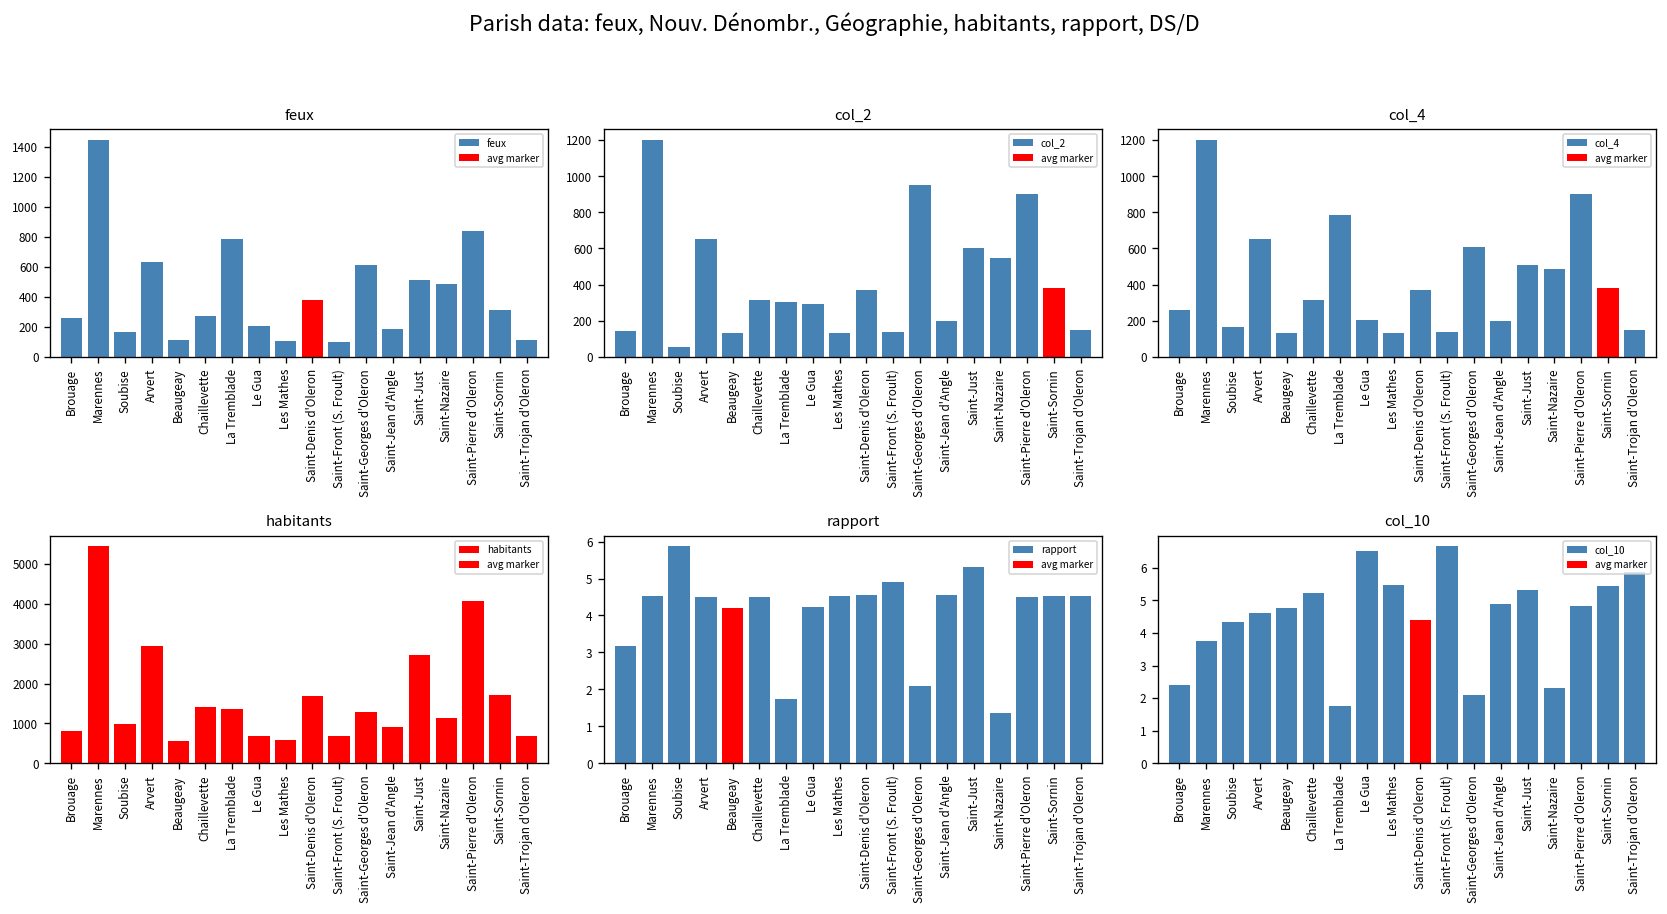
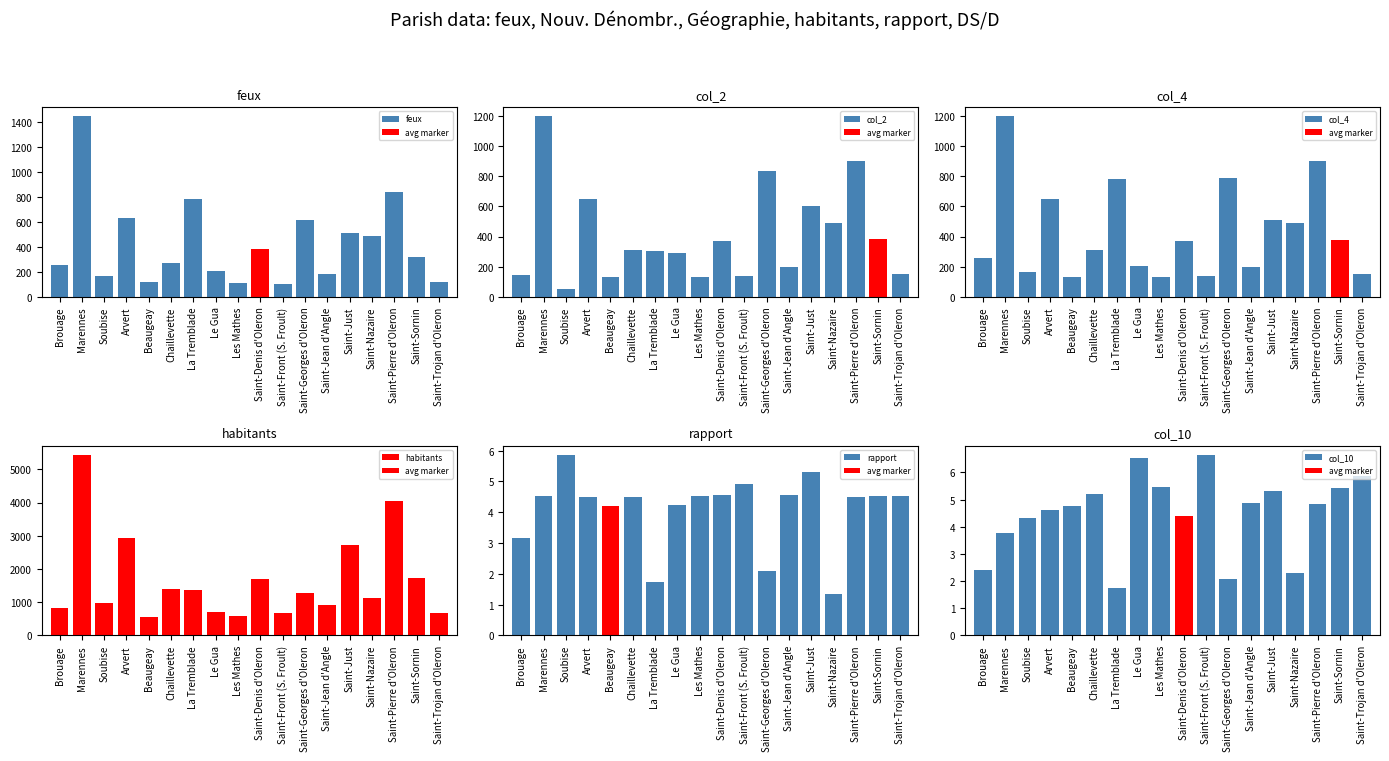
  {
    "feux": {
      "feux": {
        "Brouage": 260,
        "Marennes": 1450,
        "Soubise": 170,
        "Arvert": 630,
        "Beaugeay": 120,
        "Chaillevette": 270,
        "La Tremblade": 780,
        "Le Gua": 200,
        "Les Mathes": 110,
        "Saint-Denis d'Oleron": 380,
        "Saint-Front (S. Froult)": 100,
        "Saint-Georges d'Oleron": 610,
        "Saint-Jean d'Angle": 190,
        "Saint-Just": 510,
        "Saint-Nazaire": 490,
        "Saint-Pierre d'Oleron": 840,
        "Saint-Sornin": 320,
        "Saint-Trojan d'Oleron": 120
      },
      "avg marker": {
        "Saint-Denis d'Oleron": 380
      }
    },
    "col_2": {
      "col_2": {
        "Brouage": 140,
        "Marennes": 1200,
        "Soubise": 50,
        "Arvert": 650,
        "Beaugeay": 130,
        "Chaillevette": 310,
        "La Tremblade": 300,
        "Le Gua": 290,
        "Les Mathes": 130,
        "Saint-Denis d'Oleron": 370,
        "Saint-Front (S. Froult)": 140,
-       "Saint-Georges d'Oleron": 950,
+       "Saint-Georges d'Oleron": 840,
        "Saint-Jean d'Angle": 200,
        "Saint-Just": 600,
-       "Saint-Nazaire": 550,
+       "Saint-Nazaire": 490,
        "Saint-Pierre d'Oleron": 900,
        "Saint-Sornin": 380,
        "Saint-Trojan d'Oleron": 150
      },
      "avg marker": {
        "Saint-Sornin": 380
      }
    },
    "col_4": {
      "col_4": {
        "Brouage": 260,
        "Marennes": 1200,
        "Soubise": 170,
        "Arvert": 650,
        "Beaugeay": 130,
        "Chaillevette": 310,
        "La Tremblade": 780,
        "Le Gua": 200,
        "Les Mathes": 130,
        "Saint-Denis d'Oleron": 370,
        "Saint-Front (S. Froult)": 140,
-       "Saint-Georges d'Oleron": 610,
+       "Saint-Georges d'Oleron": 790,
        "Saint-Jean d'Angle": 200,
        "Saint-Just": 510,
        "Saint-Nazaire": 490,
        "Saint-Pierre d'Oleron": 900,
        "Saint-Sornin": 380,
        "Saint-Trojan d'Oleron": 150
      },
      "avg marker": {
        "Saint-Sornin": 380
      }
    },
    "rapport": {
      "rapport": {
        "Brouage": 3.2,
        "Marennes": 4.5,
        "Soubise": 5.9,
        "Arvert": 4.5,
        "Beaugeay": 4.2,
        "Chaillevette": 4.5,
        "La Tremblade": 1.7,
        "Le Gua": 4.2,
        "Les Mathes": 4.5,
        "Saint-Denis d'Oleron": 4.6,
        "Saint-Front (S. Froult)": 4.9,
        "Saint-Georges d'Oleron": 2.1,
        "Saint-Jean d'Angle": 4.6,
        "Saint-Just": 5.3,
        "Saint-Nazaire": 1.4,
        "Saint-Pierre d'Oleron": 4.5,
        "Saint-Sornin": 4.5,
        "Saint-Trojan d'Oleron": 4.5
      },
      "avg marker": {
        "Beaugeay": 4.2
      }
    },
    "col_10": {
      "col_10": {
        "Brouage": 2.4,
        "Marennes": 3.8,
        "Soubise": 4.3,
        "Arvert": 4.6,
        "Beaugeay": 4.8,
        "Chaillevette": 5.2,
        "La Tremblade": 1.7,
        "Le Gua": 6.5,
        "Les Mathes": 5.5,
        "Saint-Denis d'Oleron": 4.4,
        "Saint-Front (S. Froult)": 6.7,
        "Saint-Georges d'Oleron": 2.1,
        "Saint-Jean d'Angle": 4.9,
        "Saint-Just": 5.3,
        "Saint-Nazaire": 2.3,
        "Saint-Pierre d'Oleron": 4.8,
        "Saint-Sornin": 5.4
      },
      "avg marker": {
        "Saint-Denis d'Oleron": 4.4
      }
    }
  }
